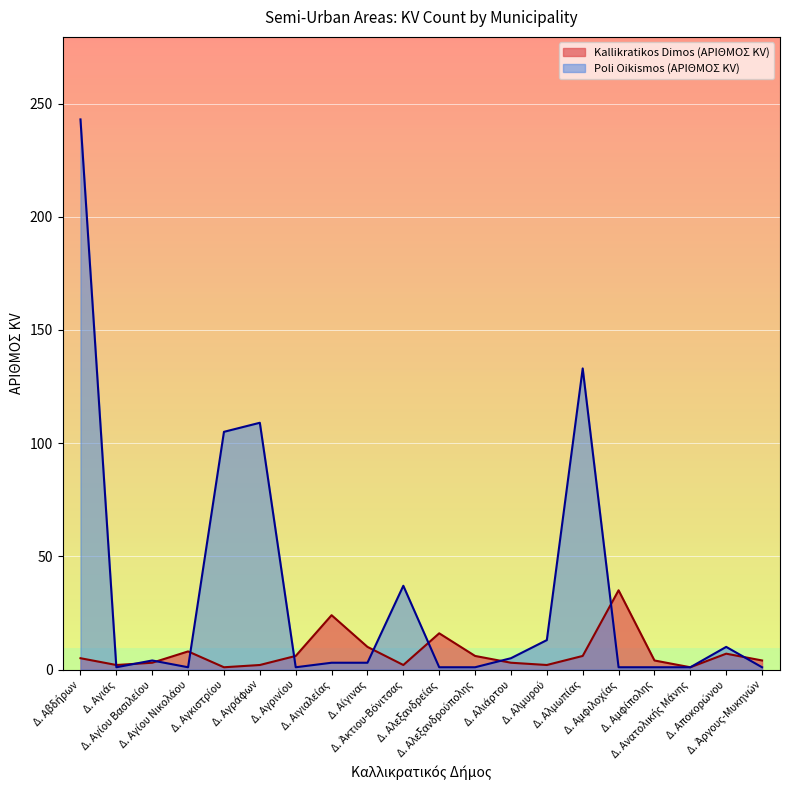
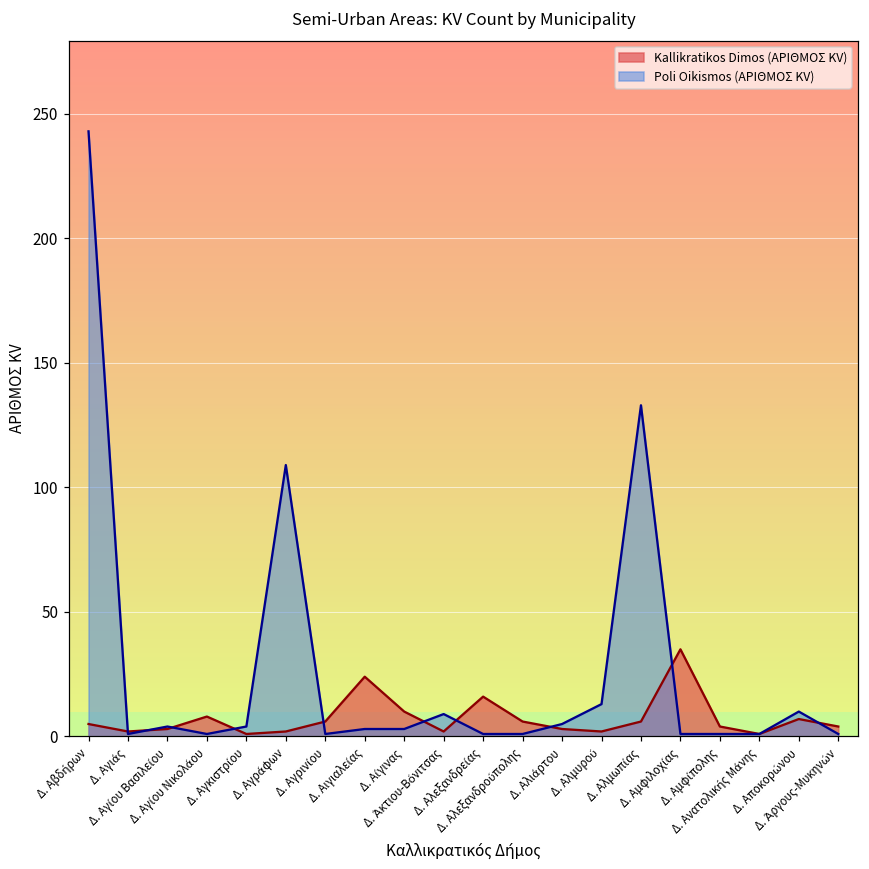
  {
    "Kallikratikos Dimos (ΑΡΙΘΜΟΣ KV)": {
      "Δ. Αβδήρων": 5,
      "Δ. Αγίου Νικολάου": 8,
      "Δ. Αγκιστρίου": 1,
      "Δ. Αγράφων": 2,
      "Δ. Αγρινίου": 6,
      "Δ. Αιγιαλείας": 24,
      "Δ. Αίγινας": 10,
      "Δ. Άκτιου-Βόνιτσας": 2,
      "Δ. Αλεξανδρείας": 16,
      "Δ. Αλεξανδρούπολης": 6,
      "Δ. Αλιάρτου": 3,
      "Δ. Αλμυρού": 2,
      "Δ. Αλμωπίας": 6,
      "Δ. Αμφιλοχίας": 35,
      "Δ. Αμφίπολης": 4,
      "Δ. Αποκορώνου": 7,
      "Δ. Άργους-Μυκηνών": 4
    },
    "Poli Oikismos (ΑΡΙΘΜΟΣ KV)": {
      "Δ. Αβδήρων": 243,
      "Δ. Αγίου Νικολάου": 1,
-     "Δ. Αγκιστρίου": 105,
+     "Δ. Αγκιστρίου": 4,
      "Δ. Αγράφων": 109,
      "Δ. Αγρινίου": 1,
      "Δ. Αιγιαλείας": 3,
      "Δ. Αίγινας": 3,
-     "Δ. Άκτιου-Βόνιτσας": 37,
+     "Δ. Άκτιου-Βόνιτσας": 9,
      "Δ. Αλεξανδρείας": 1,
      "Δ. Αλεξανδρούπολης": 1,
      "Δ. Αλιάρτου": 5,
      "Δ. Αλμυρού": 13,
      "Δ. Αλμωπίας": 133,
      "Δ. Αμφιλοχίας": 1,
      "Δ. Αμφίπολης": 1,
      "Δ. Αποκορώνου": 10,
      "Δ. Άργους-Μυκηνών": 1
    }
  }
